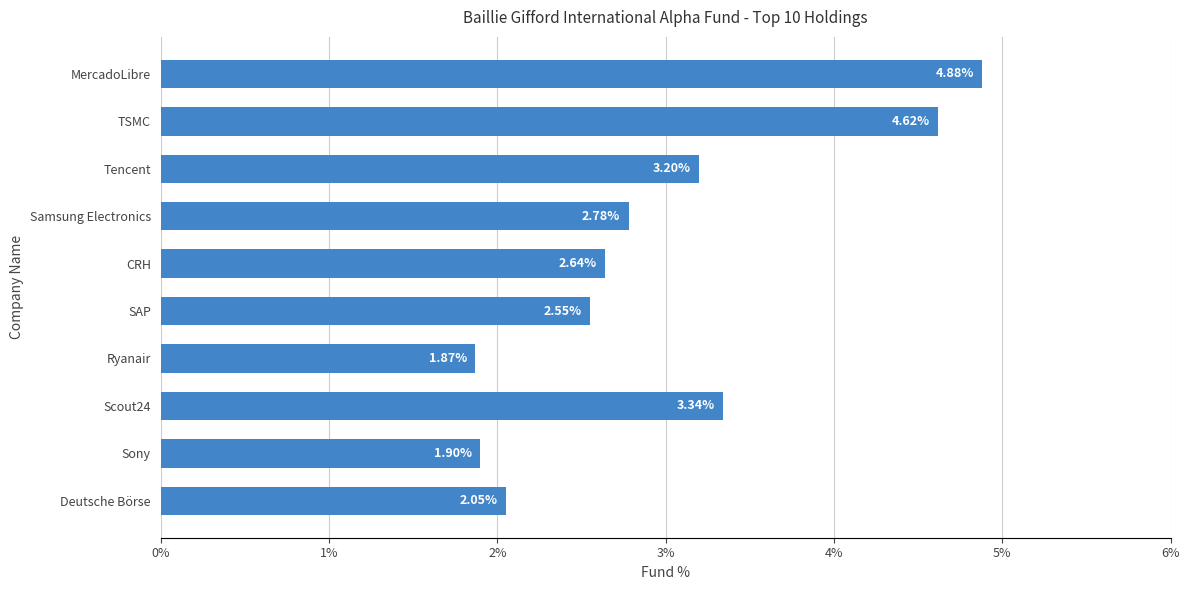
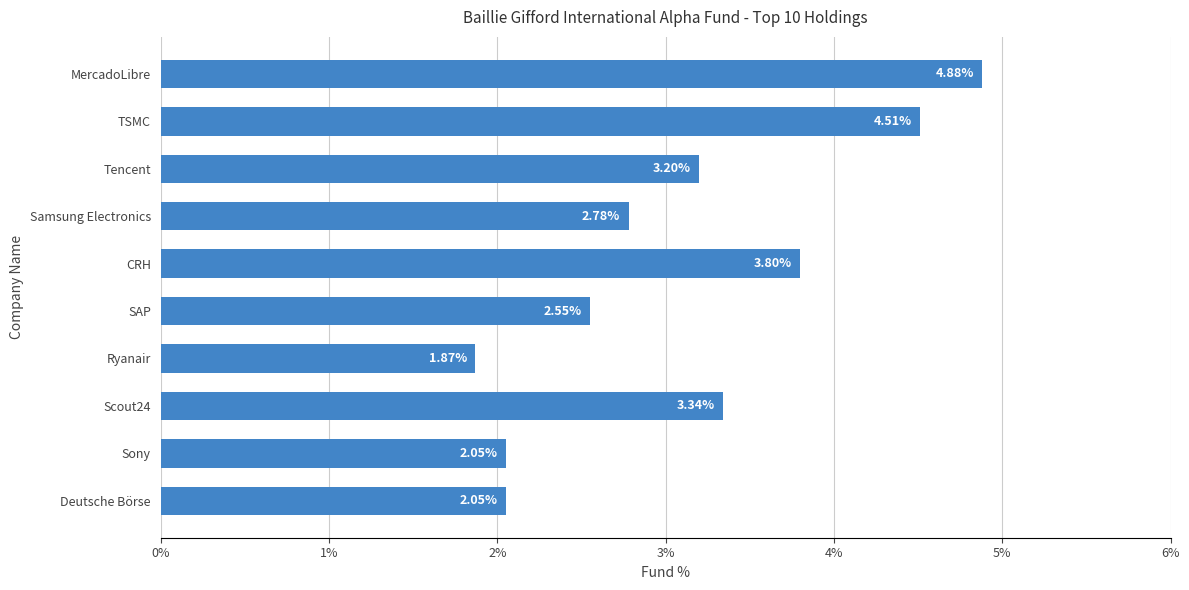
  {
    "MercadoLibre": "4.88%",
-   "TSMC": "4.62%",
+   "TSMC": "4.51%",
    "Tencent": "3.20%",
    "Samsung Electronics": "2.78%",
-   "CRH": "2.64%",
+   "CRH": "3.80%",
    "SAP": "2.55%",
    "Ryanair": "1.87%",
    "Scout24": "3.34%",
-   "Sony": "1.90%",
+   "Sony": "2.05%",
    "Deutsche Börse": "2.05%"
  }
